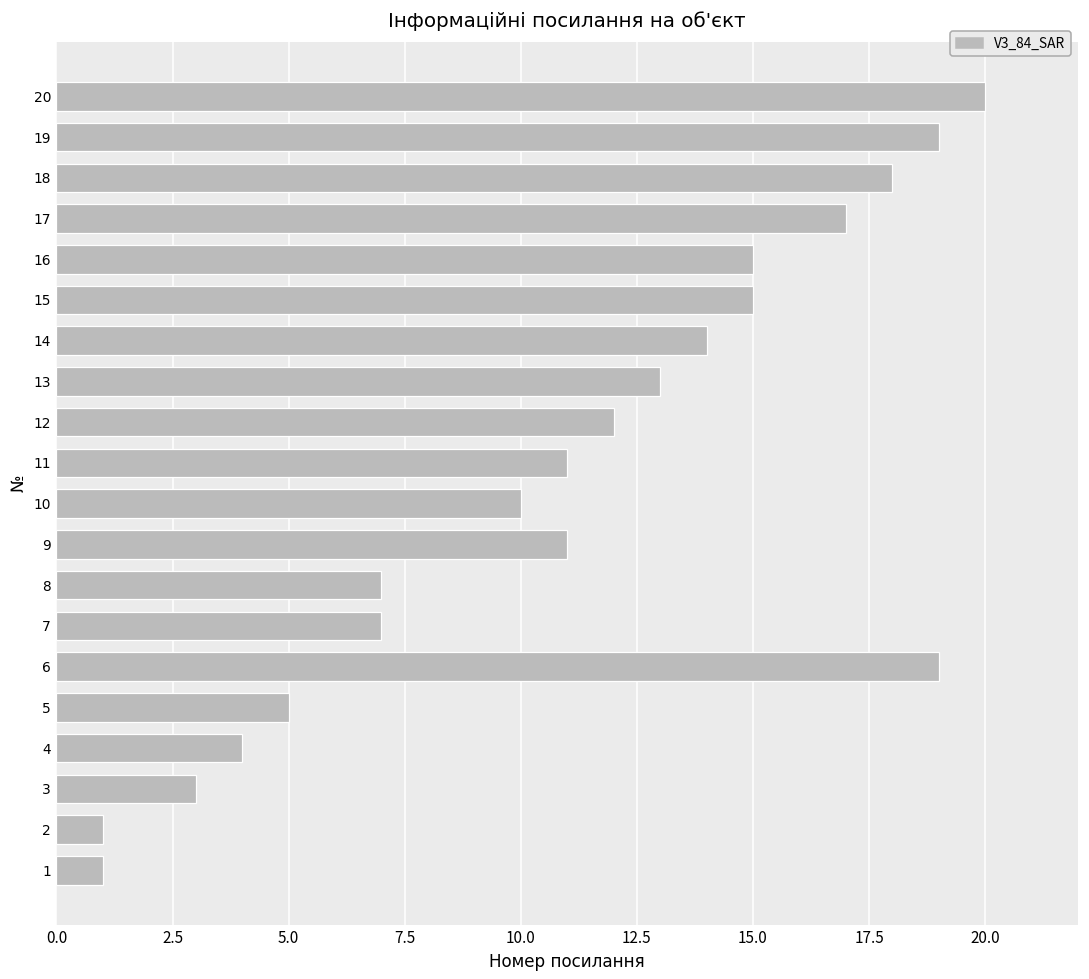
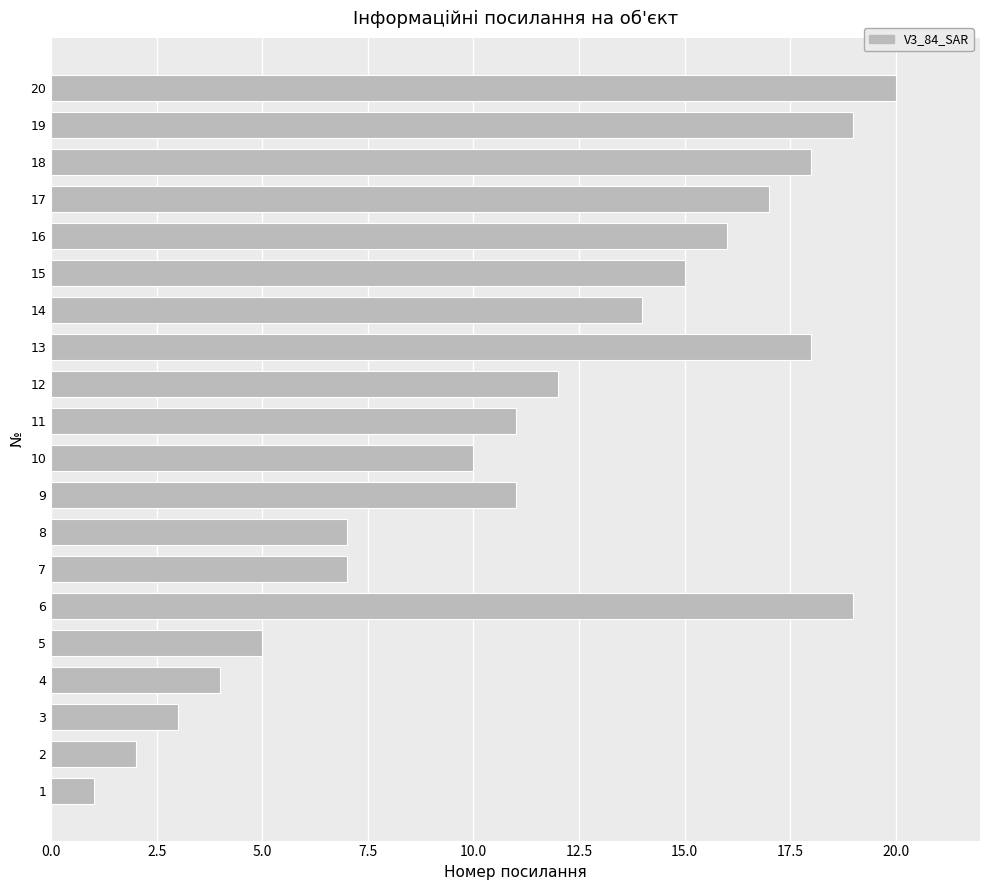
  {
    "20": 20,
    "19": 19,
    "18": 18,
    "17": 17,
-   "16": 15,
+   "16": 16,
    "15": 15,
    "14": 14,
-   "13": 13,
+   "13": 18,
    "12": 12,
    "11": 11,
    "10": 10,
    "9": 11,
    "8": 7,
    "7": 7,
    "6": 19,
    "5": 5,
    "4": 4,
    "3": 3,
-   "2": 1,
+   "2": 2,
    "1": 1
  }
